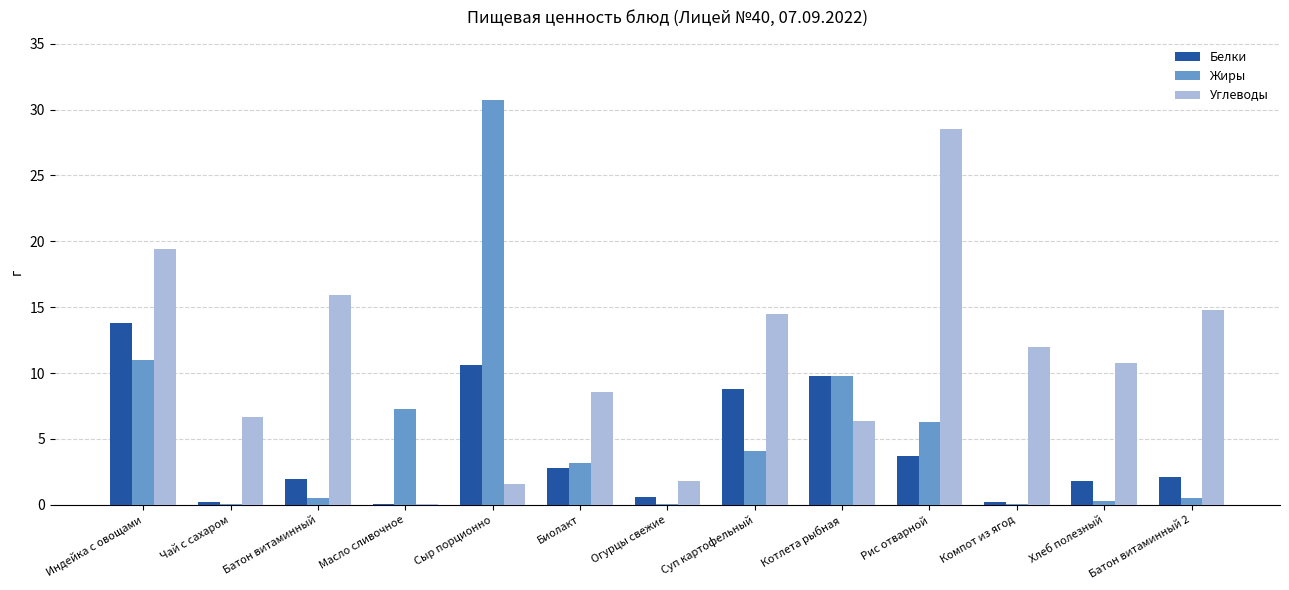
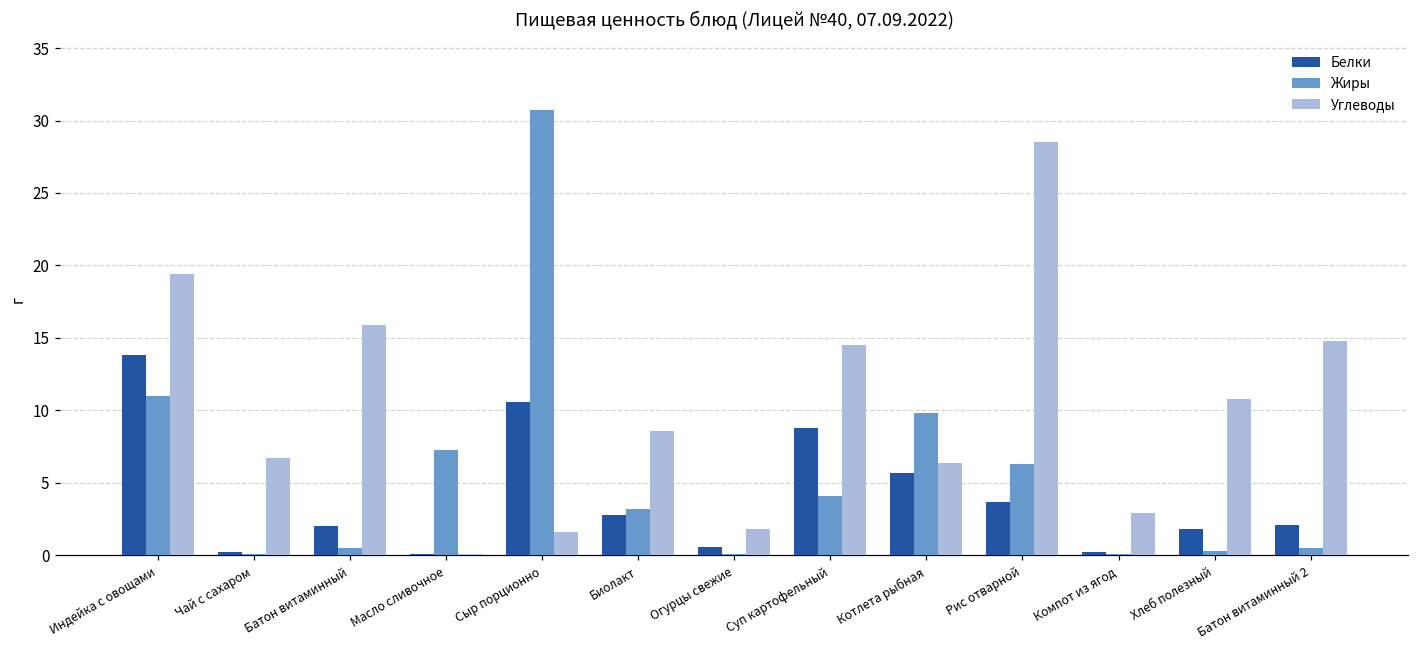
  {
    "Белки": {
      "Индейка с овощами": 13.8,
      "Чай с сахаром": 0.2,
      "Батон витаминный": 2.0,
      "Сыр порционно": 10.6,
      "Биолакт": 2.8,
      "Огурцы свежие": 0.6,
      "Суп картофельный": 8.8,
-     "Котлета рыбная": 9.8,
+     "Котлета рыбная": 5.7,
      "Рис отварной": 3.7,
      "Компот из ягод": 0.2,
      "Хлеб полезный": 1.8,
      "Батон витаминный 2": 2.1
    },
    "Жиры": {
      "Индейка с овощами": 11.0,
      "Батон витаминный": 0.5,
      "Масло сливочное": 7.3,
      "Сыр порционно": 30.7,
      "Биолакт": 3.2,
      "Суп картофельный": 4.1,
      "Котлета рыбная": 9.8,
      "Рис отварной": 6.3,
      "Хлеб полезный": 0.3,
      "Батон витаминный 2": 0.5
    },
    "Углеводы": {
      "Индейка с овощами": 19.4,
      "Чай с сахаром": 6.7,
      "Батон витаминный": 15.9,
      "Сыр порционно": 1.6,
      "Биолакт": 8.6,
      "Огурцы свежие": 1.8,
      "Суп картофельный": 14.5,
      "Котлета рыбная": 6.4,
      "Рис отварной": 28.5,
-     "Компот из ягод": 12.0,
+     "Компот из ягод": 2.9,
      "Хлеб полезный": 10.8,
      "Батон витаминный 2": 14.8
    }
  }
